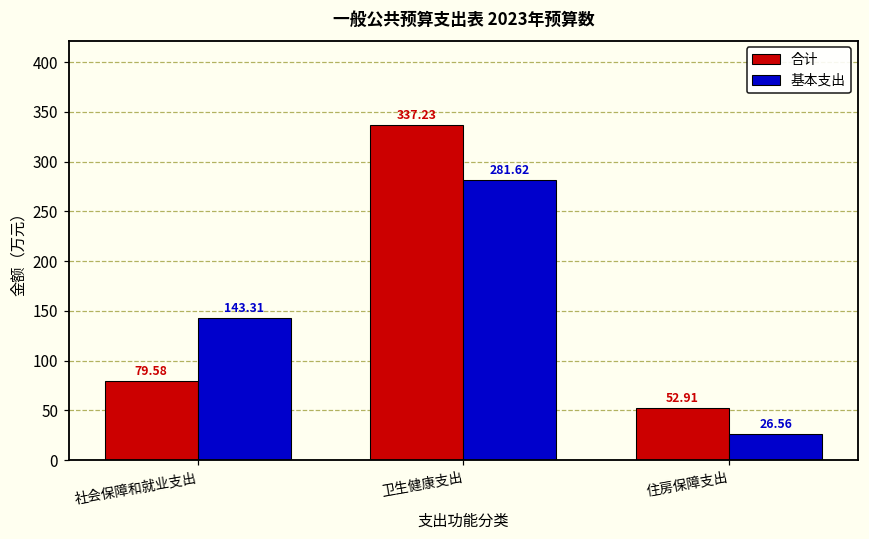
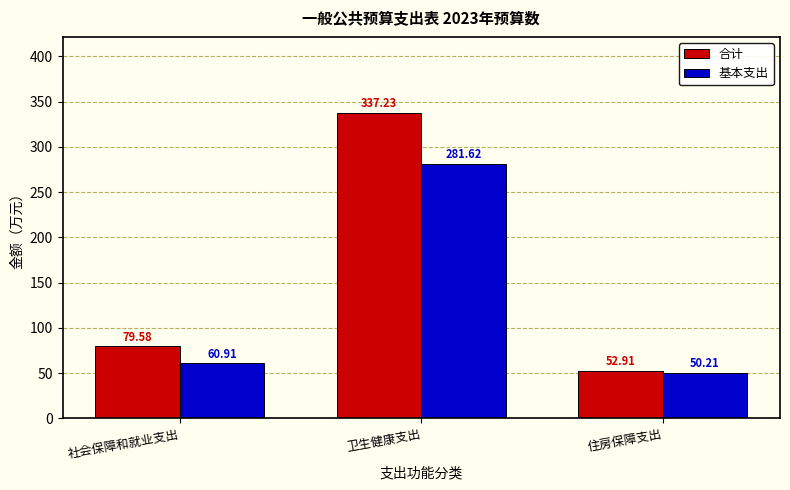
  {
    "合计": {
      "社会保障和就业支出": 79.58,
      "卫生健康支出": 337.23,
      "住房保障支出": 52.91
    },
    "基本支出": {
-     "社会保障和就业支出": 143.31,
+     "社会保障和就业支出": 60.91,
      "卫生健康支出": 281.62,
-     "住房保障支出": 26.56
+     "住房保障支出": 50.21
    }
  }
